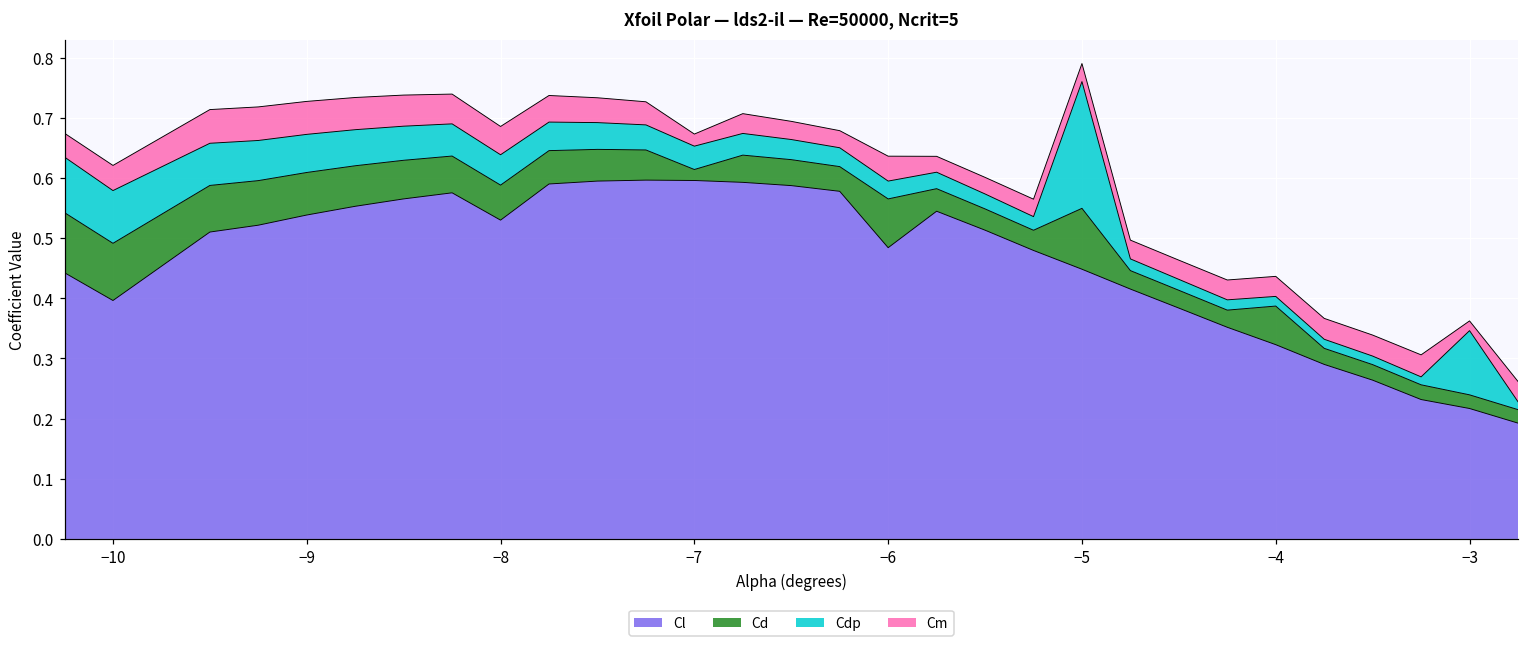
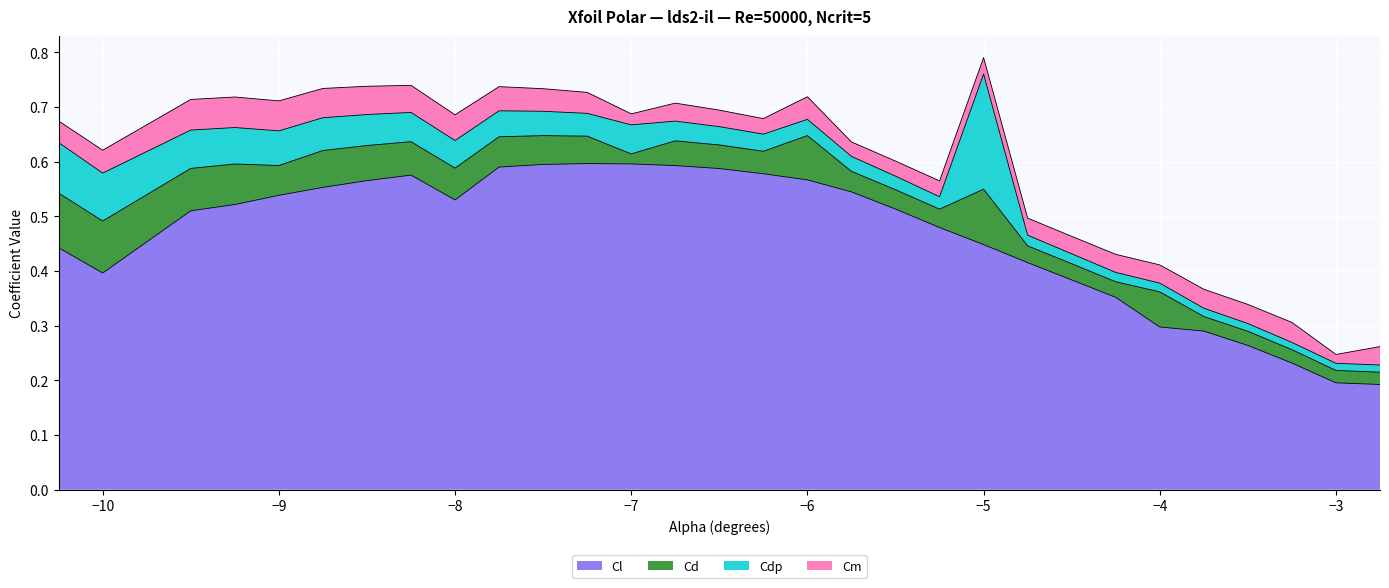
  {
    "Cl": {
      "−10": 0.40,
      "−9": 0.54,
      "−8": 0.53,
      "−7": 0.60,
-     "−6": 0.48,
+     "−6": 0.57,
      "−5": 0.45,
-     "−4": 0.32,
-     "−3": 0.22
+     "−4": 0.30,
+     "−3": 0.20
    },
    "Cd": {
      "−10": 0.10,
-     "−9": 0.07,
+     "−9": 0.05,
      "−8": 0.06,
      "−7": 0.02,
      "−6": 0.08,
      "−5": 0.10,
      "−4": 0.06,
      "−3": 0.02
    },
    "Cdp": {
      "−10": 0.09,
      "−9": 0.06,
      "−8": 0.05,
-     "−7": 0.04,
+     "−7": 0.05,
      "−6": 0.03,
      "−5": 0.21,
      "−4": 0.02,
-     "−3": 0.11
+     "−3": 0.01
    },
    "Cm": {
      "−10": 0.04,
      "−9": 0.05,
      "−8": 0.05,
      "−7": 0.02,
      "−6": 0.04,
      "−5": 0.03,
      "−4": 0.03,
      "−3": 0.02
    }
  }
